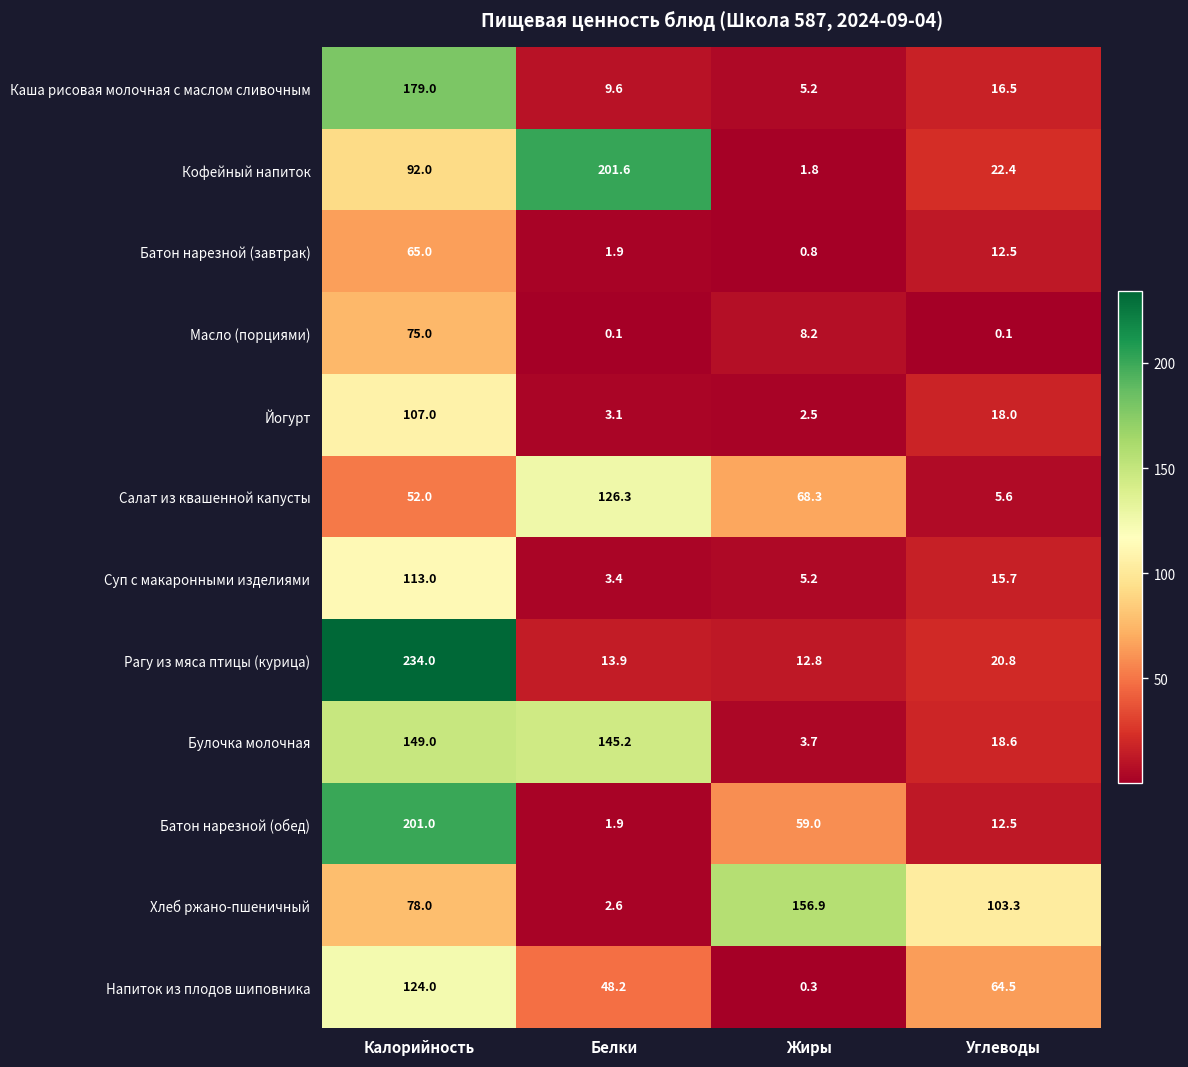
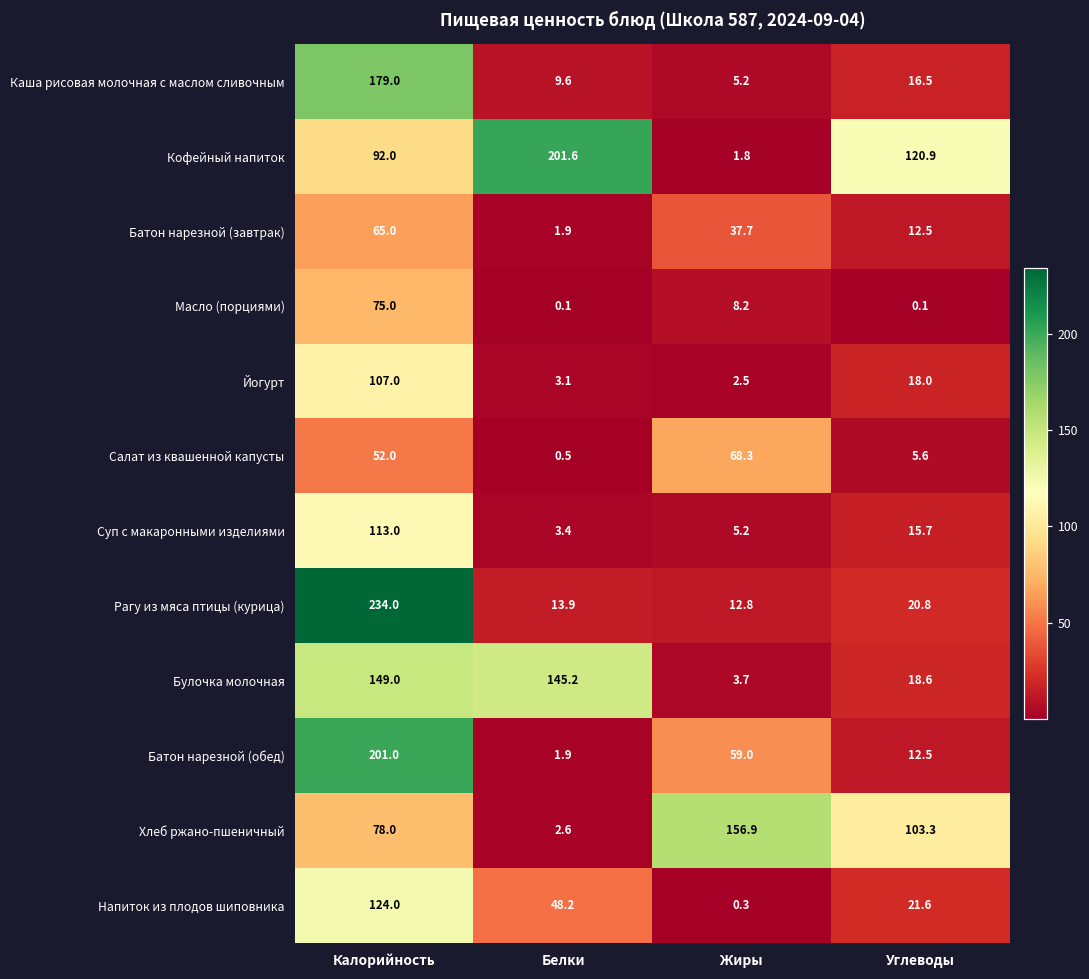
  {
    "Каша рисовая молочная с маслом сливочным": {
      "Калорийность": 179.0,
      "Белки": 9.6,
      "Жиры": 5.2,
      "Углеводы": 16.5
    },
    "Кофейный напиток": {
      "Калорийность": 92.0,
      "Белки": 201.6,
      "Жиры": 1.8,
-     "Углеводы": 22.4
+     "Углеводы": 120.9
    },
    "Батон нарезной (завтрак)": {
      "Калорийность": 65.0,
      "Белки": 1.9,
-     "Жиры": 0.8,
+     "Жиры": 37.7,
      "Углеводы": 12.5
    },
    "Масло (порциями)": {
      "Калорийность": 75.0,
      "Белки": 0.1,
      "Жиры": 8.2,
      "Углеводы": 0.1
    },
    "Йогурт": {
      "Калорийность": 107.0,
      "Белки": 3.1,
      "Жиры": 2.5,
      "Углеводы": 18.0
    },
    "Салат из квашенной капусты": {
      "Калорийность": 52.0,
-     "Белки": 126.3,
+     "Белки": 0.5,
      "Жиры": 68.3,
      "Углеводы": 5.6
    },
    "Суп с макаронными изделиями": {
      "Калорийность": 113.0,
      "Белки": 3.4,
      "Жиры": 5.2,
      "Углеводы": 15.7
    },
    "Рагу из мяса птицы (курица)": {
      "Калорийность": 234.0,
      "Белки": 13.9,
      "Жиры": 12.8,
      "Углеводы": 20.8
    },
    "Булочка молочная": {
      "Калорийность": 149.0,
      "Белки": 145.2,
      "Жиры": 3.7,
      "Углеводы": 18.6
    },
    "Батон нарезной (обед)": {
      "Калорийность": 201.0,
      "Белки": 1.9,
      "Жиры": 59.0,
      "Углеводы": 12.5
    },
    "Хлеб ржано-пшеничный": {
      "Калорийность": 78.0,
      "Белки": 2.6,
      "Жиры": 156.9,
      "Углеводы": 103.3
    },
    "Напиток из плодов шиповника": {
      "Калорийность": 124.0,
      "Белки": 48.2,
      "Жиры": 0.3,
-     "Углеводы": 64.5
+     "Углеводы": 21.6
    }
  }
